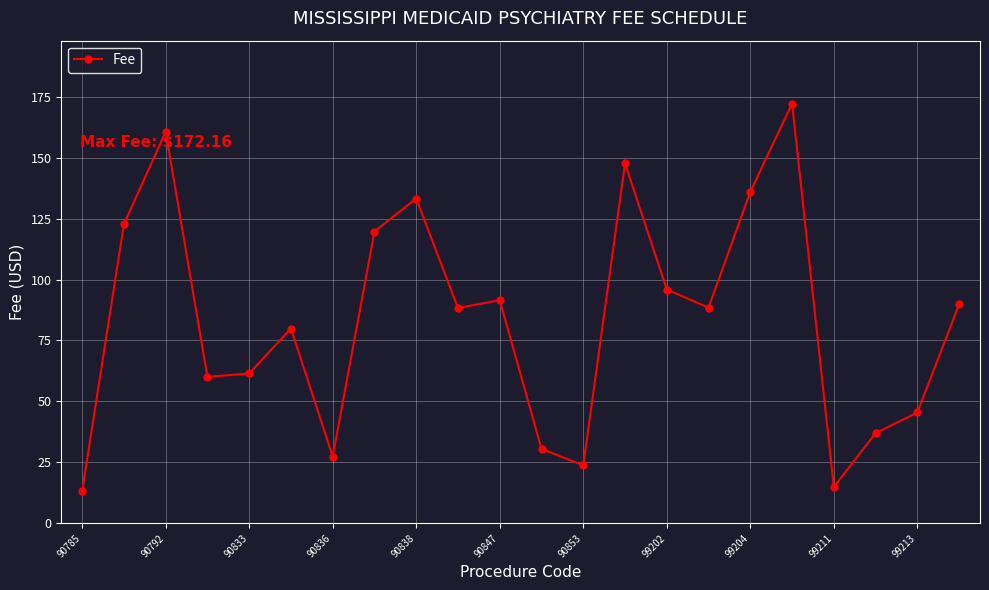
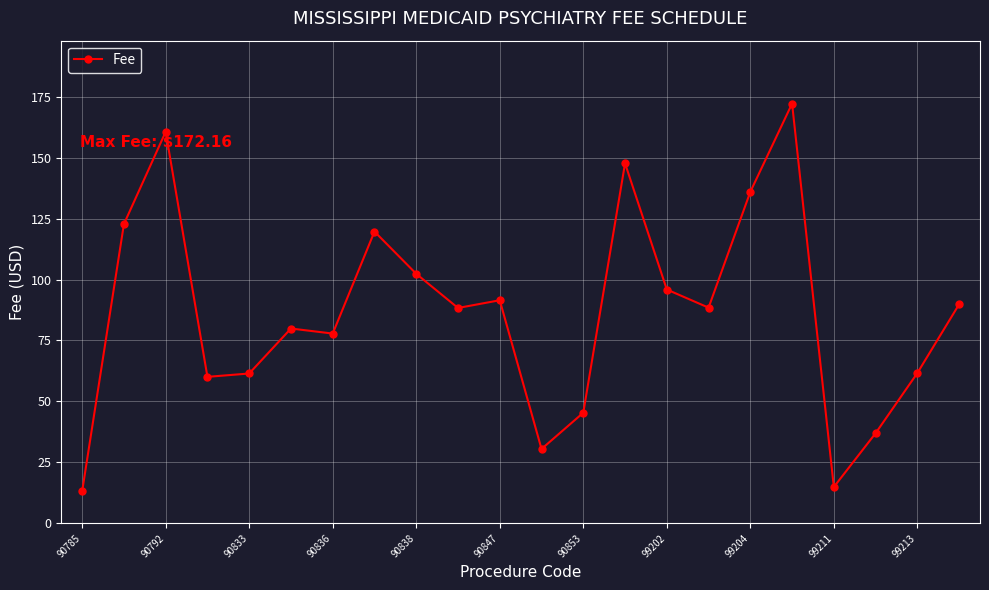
  {
    "90785": 13,
    "90833": 61,
-   "90836": 27,
-   "90838": 133,
+   "90836": 78,
+   "90838": 102,
    "90847": 92,
-   "90853": 24,
+   "90853": 45,
    "99202": 96,
    "99204": 136,
    "99211": 15,
-   "99213": 45
+   "99213": 62
  }
